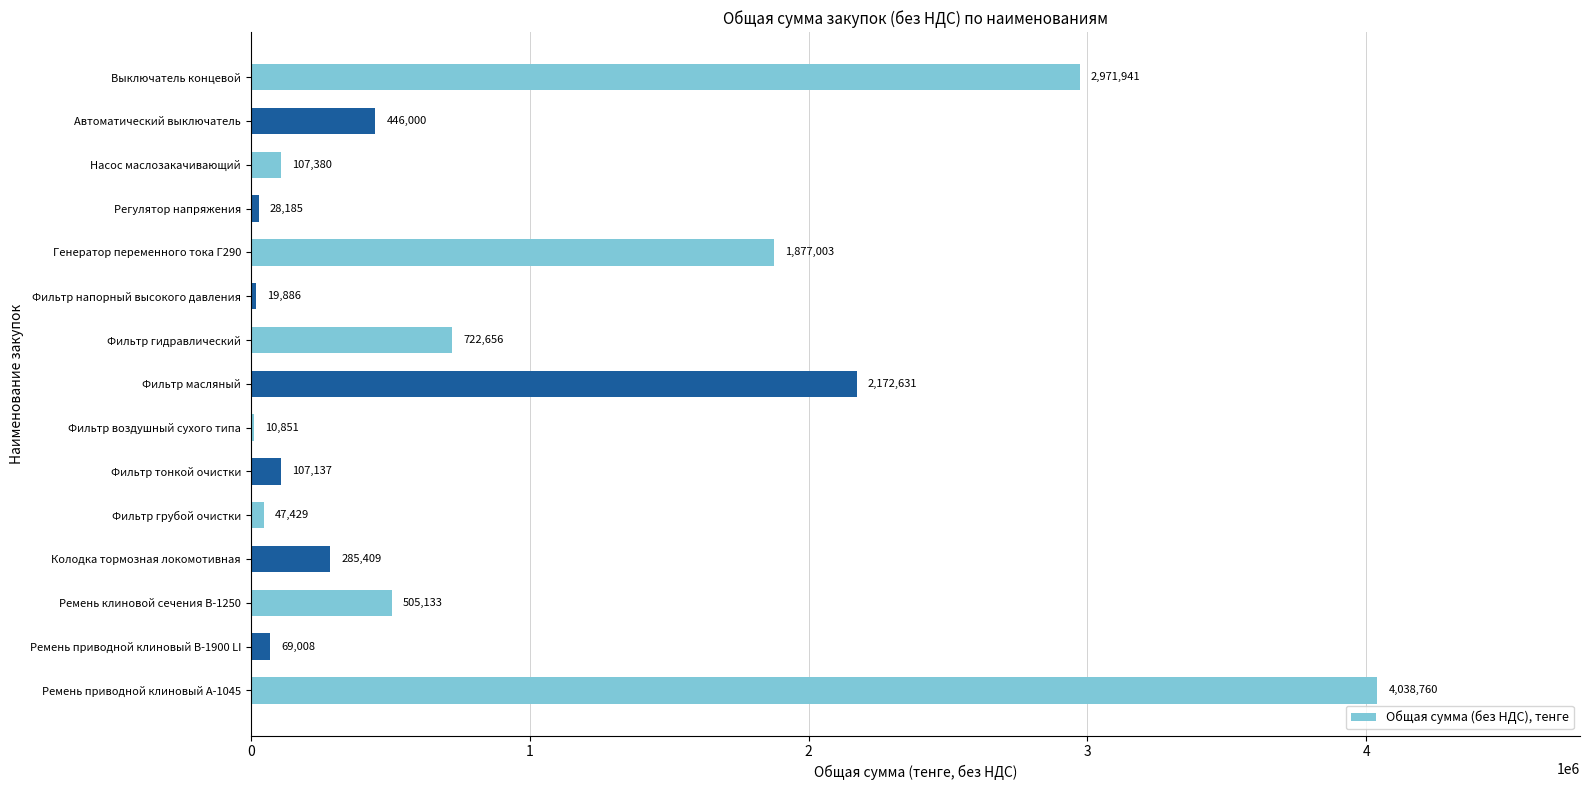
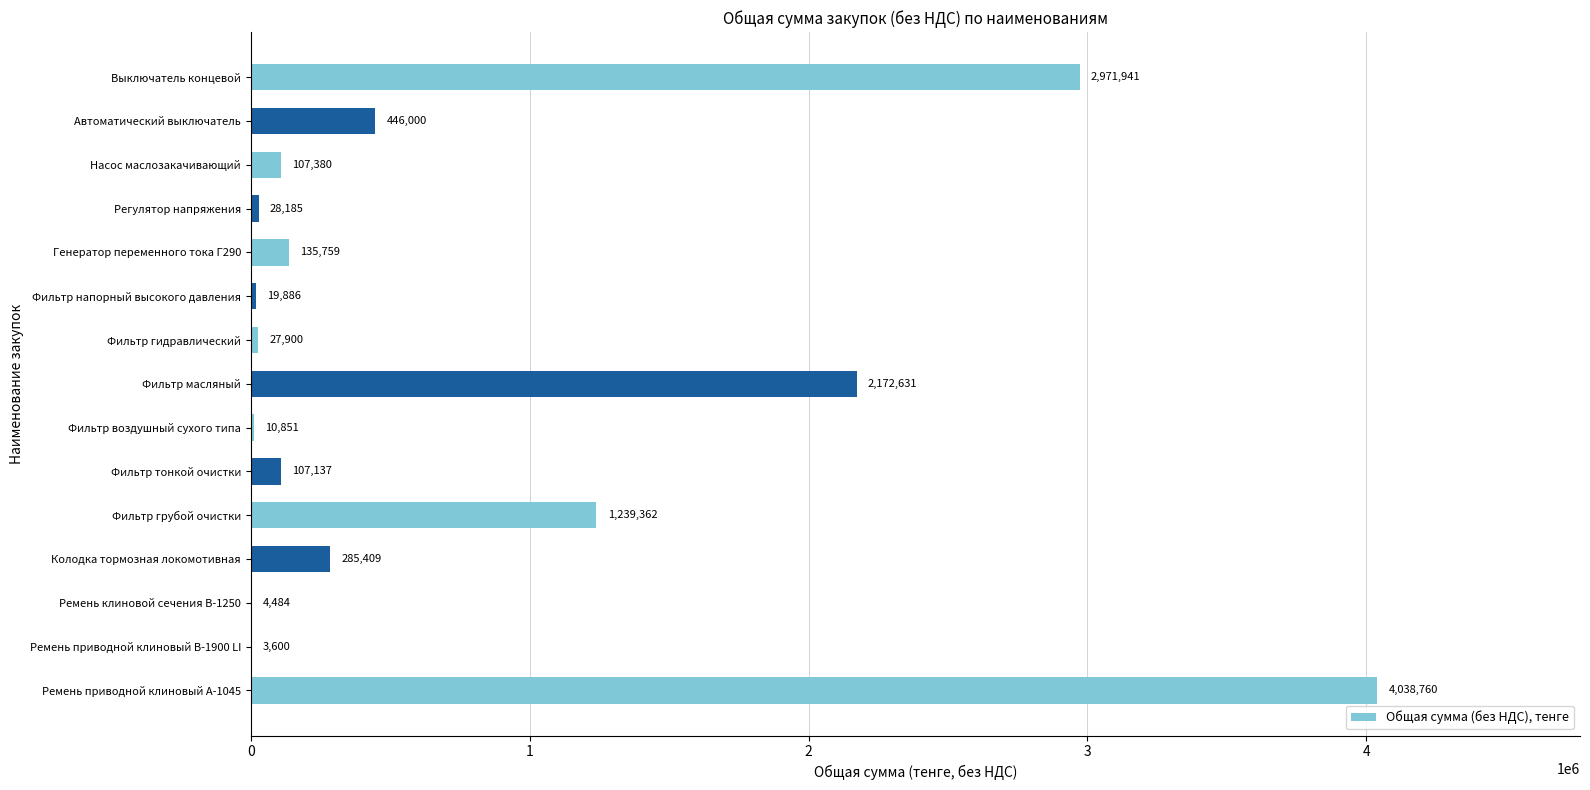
  {
    "Выключатель концевой": "2,971,941",
    "Автоматический выключатель": "446,000",
    "Насос маслозакачивающий": "107,380",
    "Регулятор напряжения": "28,185",
-   "Генератор переменного тока Г290": "1,877,003",
+   "Генератор переменного тока Г290": "135,759",
    "Фильтр напорный высокого давления": "19,886",
-   "Фильтр гидравлический": "722,656",
+   "Фильтр гидравлический": "27,900",
    "Фильтр масляный": "2,172,631",
    "Фильтр воздушный сухого типа": "10,851",
    "Фильтр тонкой очистки": "107,137",
-   "Фильтр грубой очистки": "47,429",
+   "Фильтр грубой очистки": "1,239,362",
    "Колодка тормозная локомотивная": "285,409",
-   "Ремень клиновой сечения В-1250": "505,133",
-   "Ремень приводной клиновый В-1900 LI": "69,008",
+   "Ремень клиновой сечения В-1250": "4,484",
+   "Ремень приводной клиновый В-1900 LI": "3,600",
    "Ремень приводной клиновый А-1045": "4,038,760"
  }
